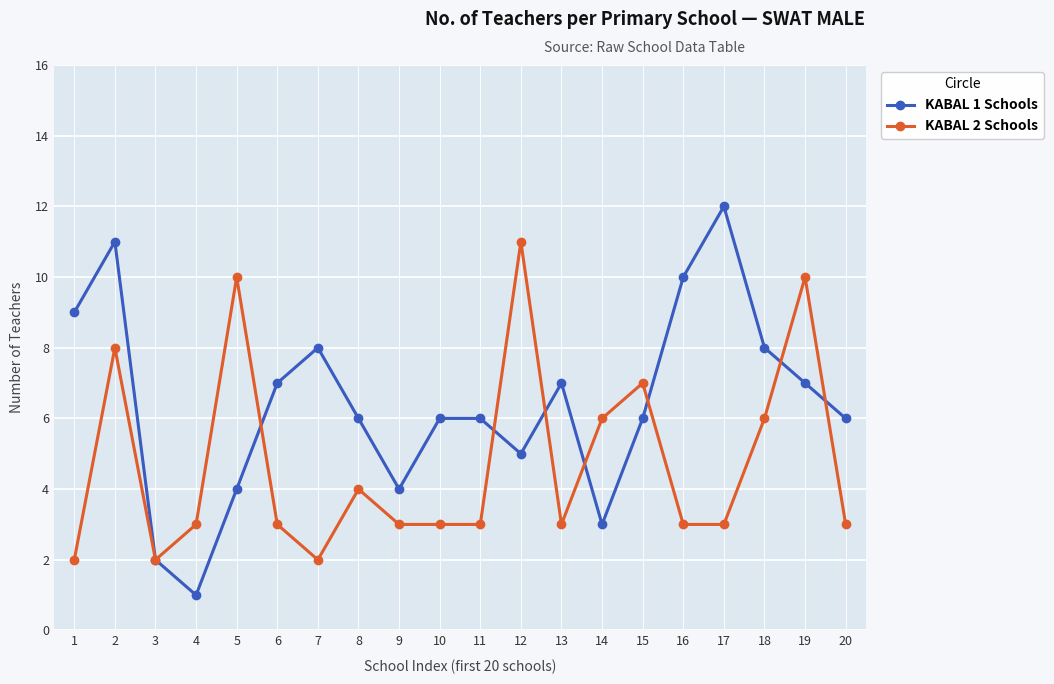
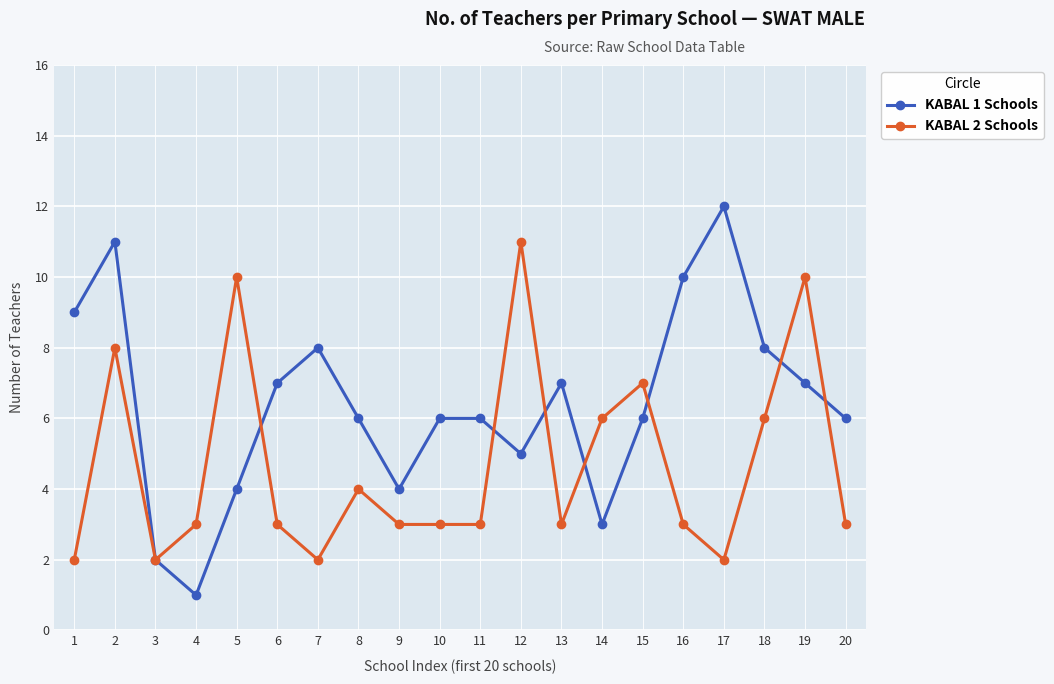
  {
    "KABAL 1 Schools": {
      "1": 9,
      "2": 11,
      "4": 1,
      "5": 4,
      "6": 7,
      "7": 8,
      "8": 6,
      "9": 4,
      "10": 6,
      "11": 6,
      "12": 5,
      "13": 7,
      "14": 3,
      "15": 6,
      "16": 10,
      "17": 12,
      "18": 8,
      "19": 7,
      "20": 6
    },
    "KABAL 2 Schools": {
      "1": 2,
      "2": 8,
      "4": 3,
      "5": 10,
      "6": 3,
      "7": 2,
      "8": 4,
      "9": 3,
      "10": 3,
      "11": 3,
      "12": 11,
      "13": 3,
      "14": 6,
      "15": 7,
      "16": 3,
-     "17": 3,
+     "17": 2,
      "18": 6,
      "19": 10,
      "20": 3
    }
  }
